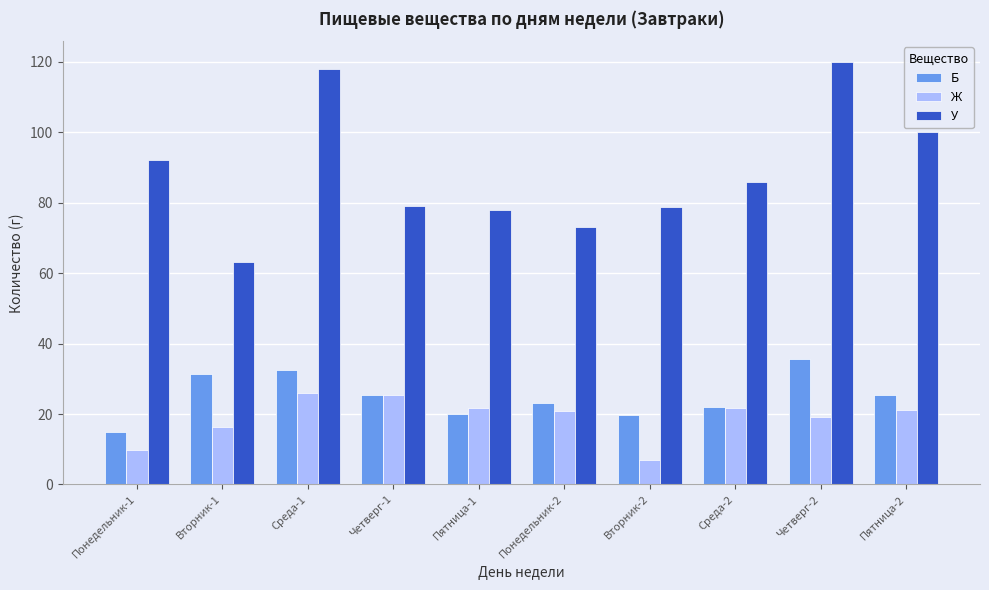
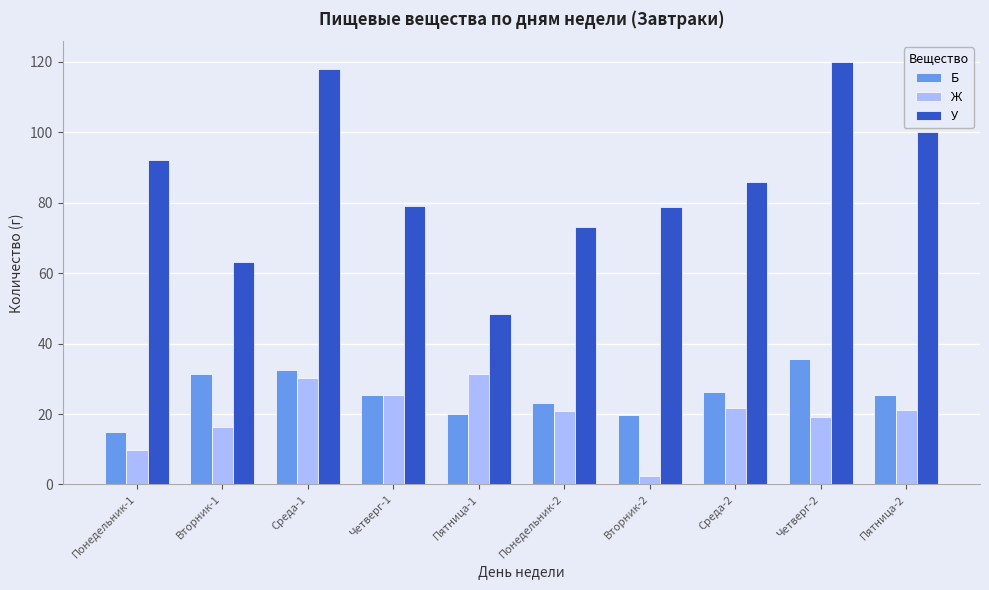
  {
    "Б": {
      "Понедельник-1": 15,
      "Вторник-1": 31,
      "Среда-1": 33,
      "Четверг-1": 25,
      "Пятница-1": 20,
      "Понедельник-2": 23,
      "Вторник-2": 20,
-     "Среда-2": 22,
+     "Среда-2": 26,
      "Четверг-2": 36,
      "Пятница-2": 25
    },
    "Ж": {
      "Понедельник-1": 10,
      "Вторник-1": 16,
-     "Среда-1": 26,
+     "Среда-1": 30,
      "Четверг-1": 25,
-     "Пятница-1": 22,
+     "Пятница-1": 31,
      "Понедельник-2": 21,
-     "Вторник-2": 7,
+     "Вторник-2": 2,
      "Среда-2": 22,
      "Четверг-2": 19,
      "Пятница-2": 21
    },
    "У": {
      "Понедельник-1": 92,
      "Вторник-1": 63,
      "Среда-1": 118,
      "Четверг-1": 79,
-     "Пятница-1": 78,
+     "Пятница-1": 48,
      "Понедельник-2": 73,
      "Вторник-2": 79,
      "Среда-2": 86,
      "Четверг-2": 120,
      "Пятница-2": 100
    }
  }
